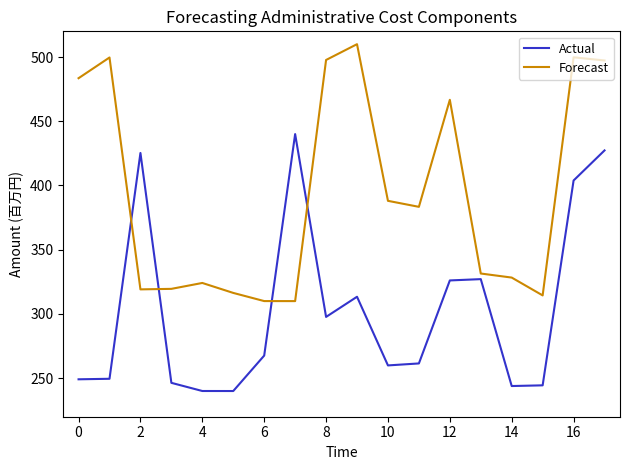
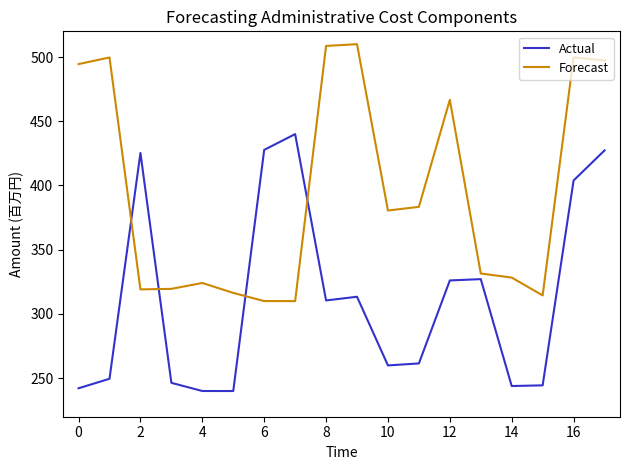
  {
    "Actual": {
-     "0": 249,
+     "0": 242,
      "2": 425,
      "4": 240,
-     "6": 268,
-     "8": 298,
+     "6": 428,
+     "8": 311,
      "10": 260,
      "12": 326,
      "14": 244,
      "16": 404
    },
    "Forecast": {
-     "0": 484,
+     "0": 495,
      "2": 319,
      "4": 324,
      "6": 310,
-     "8": 498,
-     "10": 388,
+     "8": 509,
+     "10": 381,
      "12": 467,
      "14": 328
    }
  }
